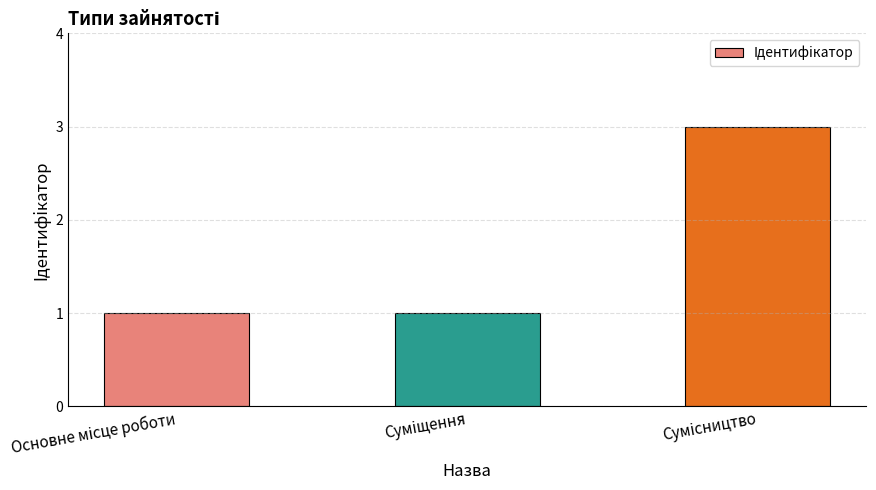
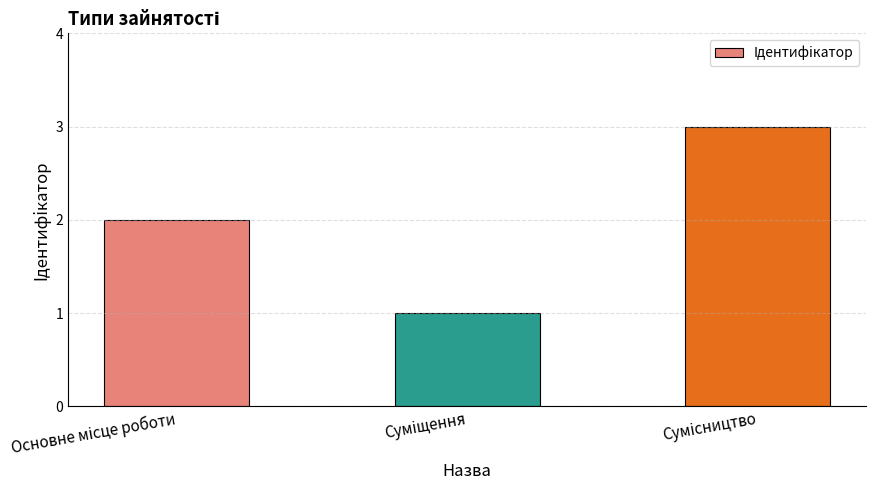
  {
-   "Основне місце роботи": 1,
+   "Основне місце роботи": 2,
    "Суміщення": 1,
    "Сумісництво": 3
  }
